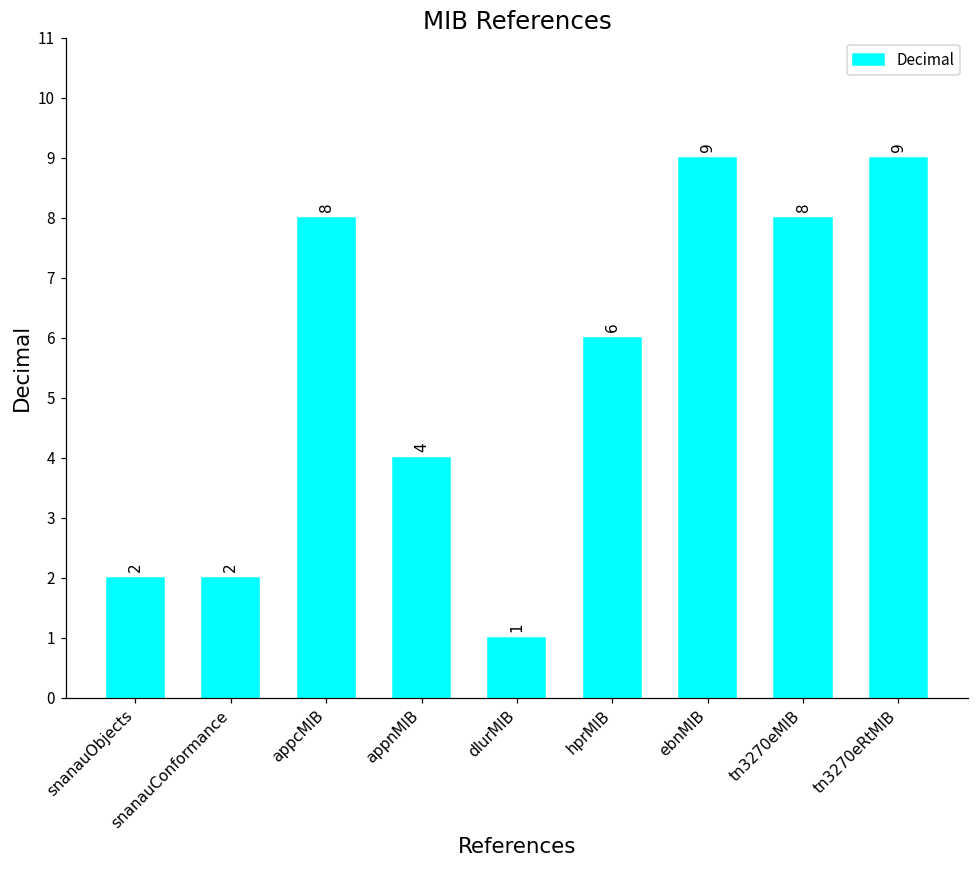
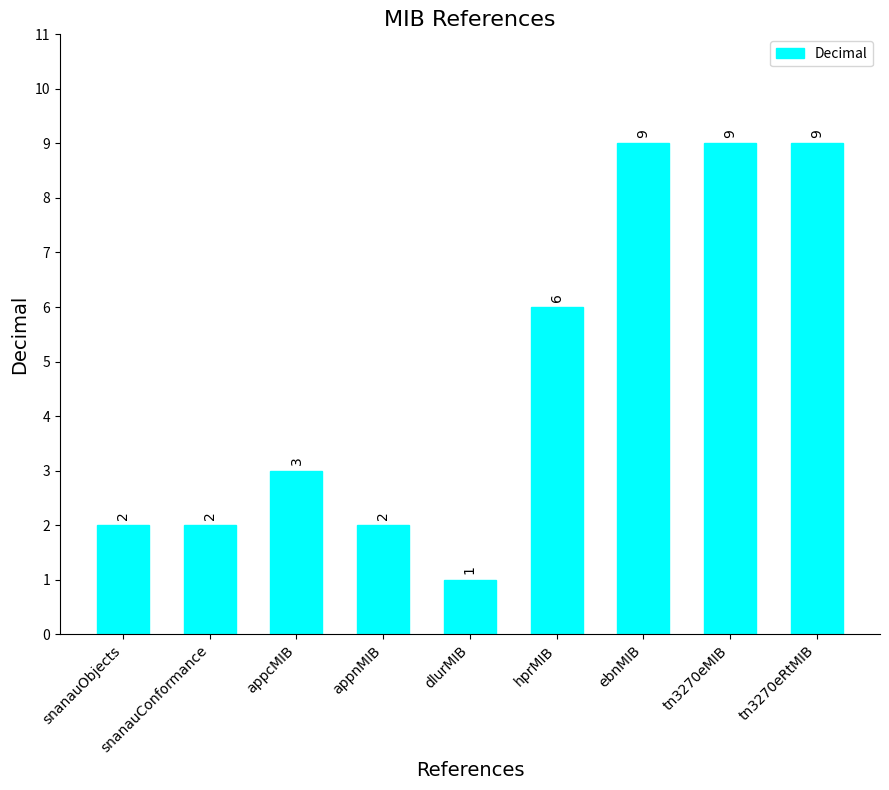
  {
    "snanauObjects": 2,
    "snanauConformance": 2,
-   "appcMIB": 8,
-   "appnMIB": 4,
+   "appcMIB": 3,
+   "appnMIB": 2,
    "dlurMIB": 1,
    "hprMIB": 6,
    "ebnMIB": 9,
-   "tn3270eMIB": 8,
+   "tn3270eMIB": 9,
    "tn3270eRtMIB": 9
  }
